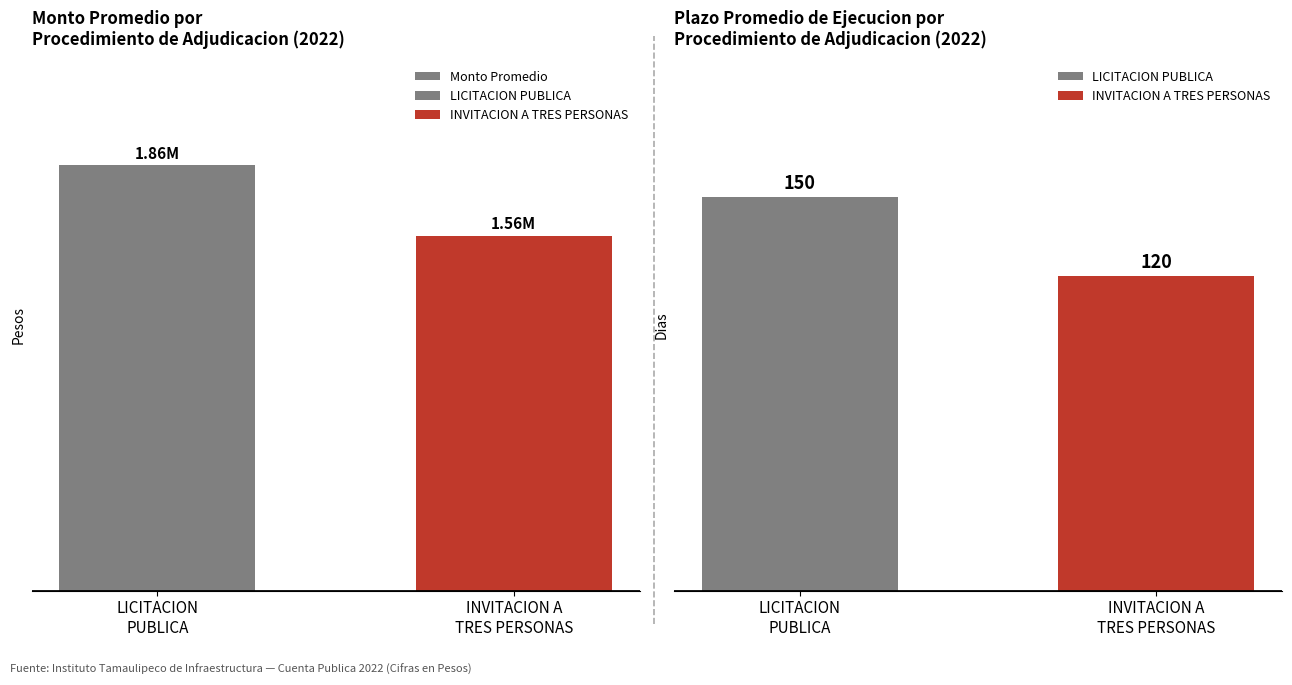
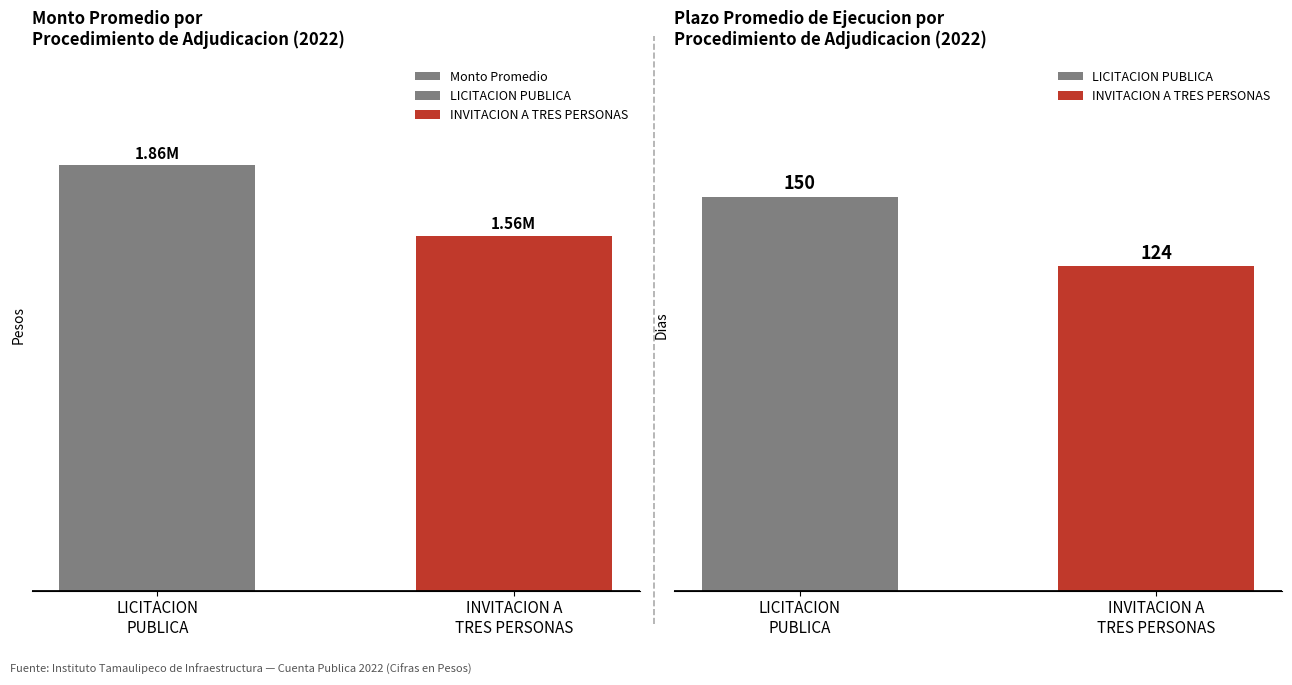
  {
    "Monto Promedio por Procedimiento de Adjudicacion (2022)": {
      "INVITACION A TRES PERSONAS": {
        "INVITACION A TRES PERSONAS": "1.56M"
      }
    },
    "Plazo Promedio de Ejecucion por Procedimiento de Adjudicacion (2022)": {
      "INVITACION A TRES PERSONAS": {
-       "INVITACION A TRES PERSONAS": "120"
+       "INVITACION A TRES PERSONAS": "124"
      }
    }
  }
